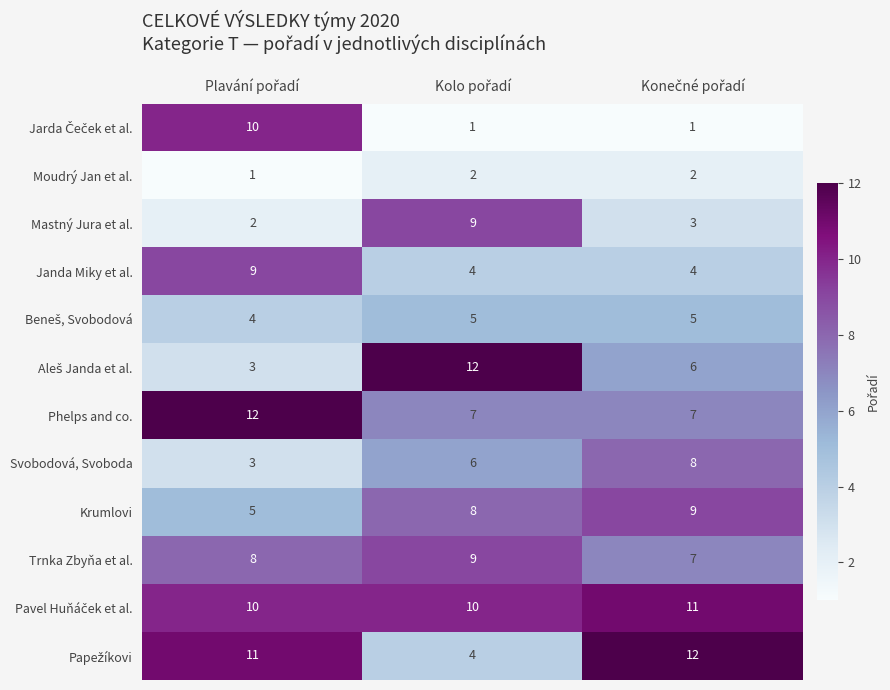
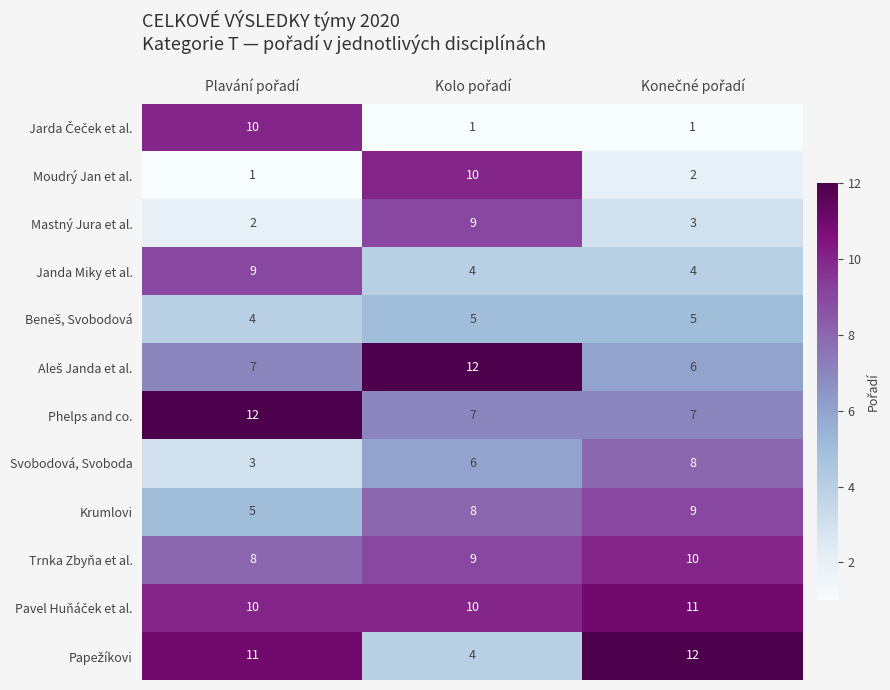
  {
    "Jarda Čeček et al.": {
      "Plavání pořadí": 10,
      "Kolo pořadí": 1,
      "Konečné pořadí": 1
    },
    "Moudrý Jan et al.": {
      "Plavání pořadí": 1,
-     "Kolo pořadí": 2,
+     "Kolo pořadí": 10,
      "Konečné pořadí": 2
    },
    "Mastný Jura et al.": {
      "Plavání pořadí": 2,
      "Kolo pořadí": 9,
      "Konečné pořadí": 3
    },
    "Janda Miky et al.": {
      "Plavání pořadí": 9,
      "Kolo pořadí": 4,
      "Konečné pořadí": 4
    },
    "Beneš, Svobodová": {
      "Plavání pořadí": 4,
      "Kolo pořadí": 5,
      "Konečné pořadí": 5
    },
    "Aleš Janda et al.": {
-     "Plavání pořadí": 3,
+     "Plavání pořadí": 7,
      "Kolo pořadí": 12,
      "Konečné pořadí": 6
    },
    "Phelps and co.": {
      "Plavání pořadí": 12,
      "Kolo pořadí": 7,
      "Konečné pořadí": 7
    },
    "Svobodová, Svoboda": {
      "Plavání pořadí": 3,
      "Kolo pořadí": 6,
      "Konečné pořadí": 8
    },
    "Krumlovi": {
      "Plavání pořadí": 5,
      "Kolo pořadí": 8,
      "Konečné pořadí": 9
    },
    "Trnka Zbyňa et al.": {
      "Plavání pořadí": 8,
      "Kolo pořadí": 9,
-     "Konečné pořadí": 7
+     "Konečné pořadí": 10
    },
    "Pavel Huňáček et al.": {
      "Plavání pořadí": 10,
      "Kolo pořadí": 10,
      "Konečné pořadí": 11
    },
    "Papežíkovi": {
      "Plavání pořadí": 11,
      "Kolo pořadí": 4,
      "Konečné pořadí": 12
    }
  }
